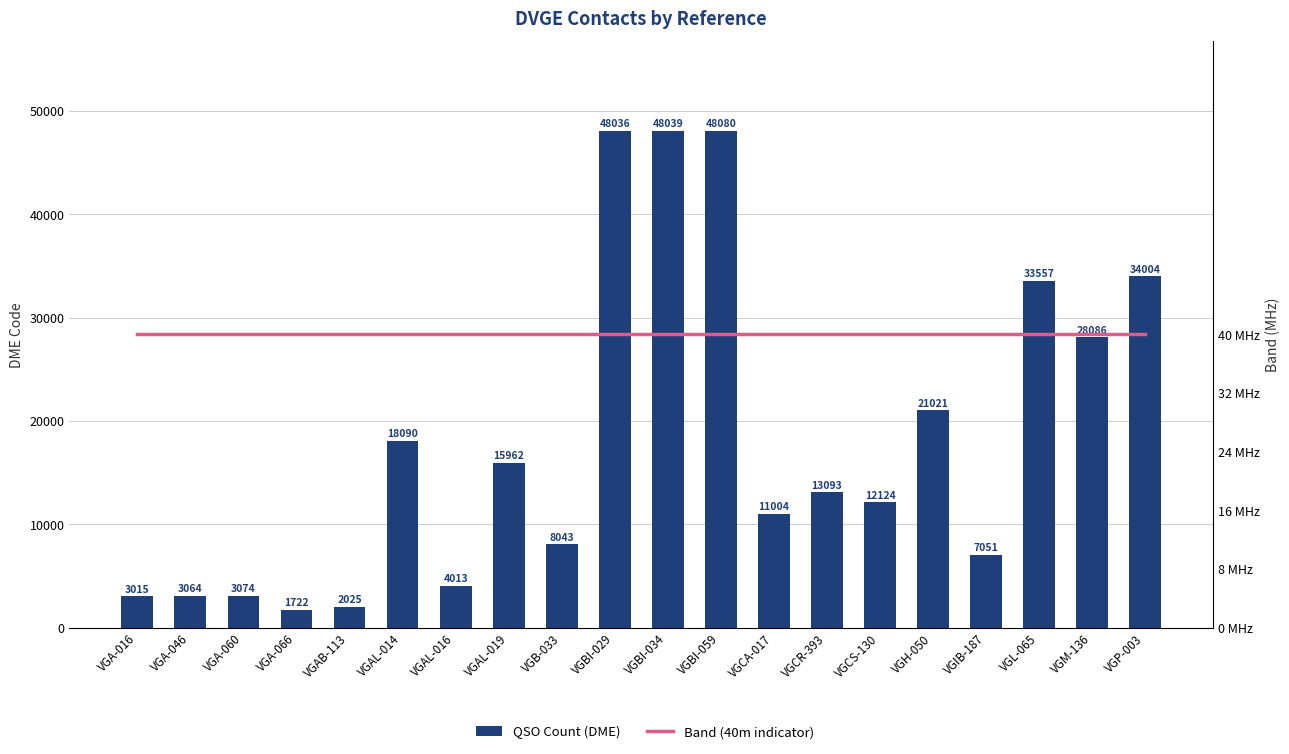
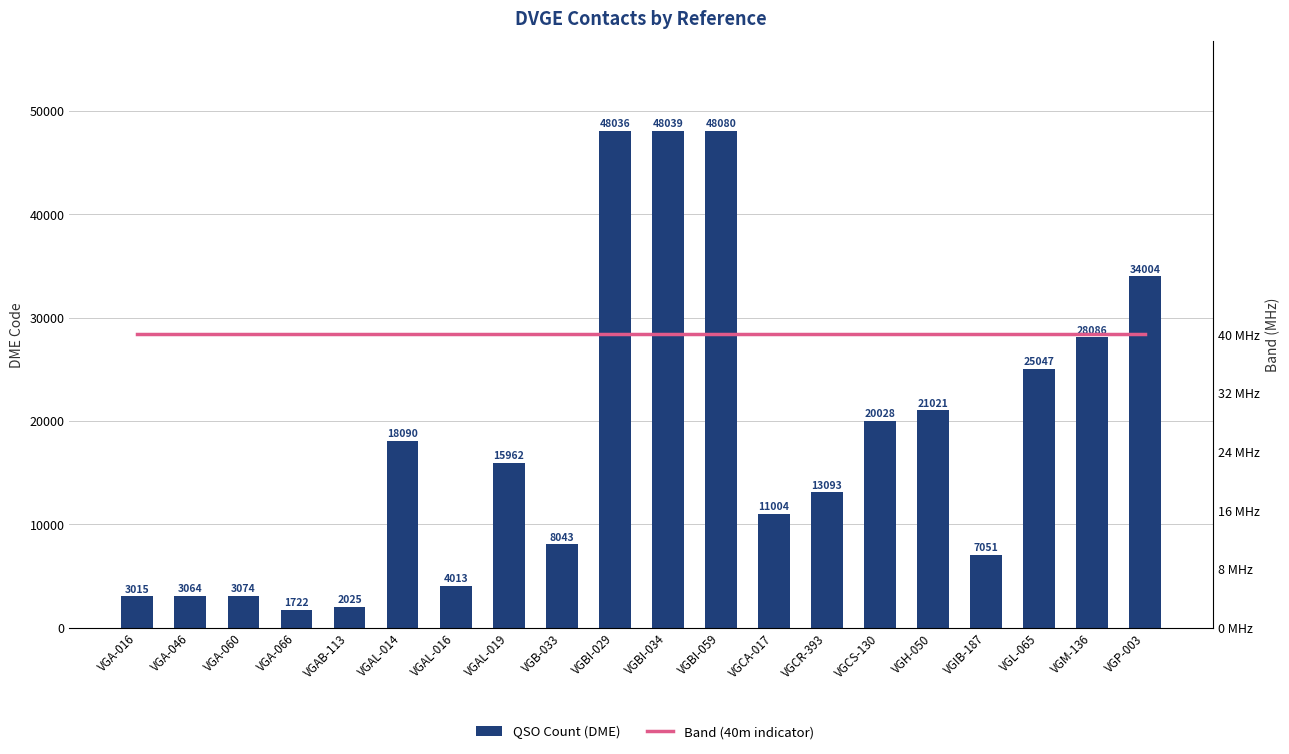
  {
    "QSO Count (DME)": {
      "VGA-016": 3015,
      "VGA-046": 3064,
      "VGA-060": 3074,
      "VGA-066": 1722,
      "VGAB-113": 2025,
      "VGAL-014": 18090,
      "VGAL-016": 4013,
      "VGAL-019": 15962,
      "VGB-033": 8043,
      "VGBI-029": 48036,
      "VGBI-034": 48039,
      "VGBI-059": 48080,
      "VGCA-017": 11004,
      "VGCR-393": 13093,
-     "VGCS-130": 12124,
+     "VGCS-130": 20028,
      "VGH-050": 21021,
      "VGIB-187": 7051,
-     "VGL-065": 33557,
+     "VGL-065": 25047,
      "VGP-003": 34004
    }
  }
